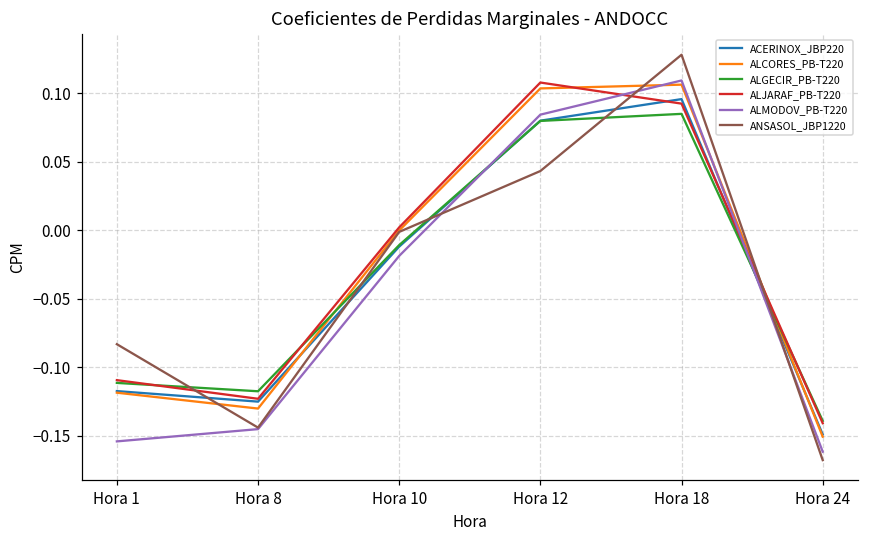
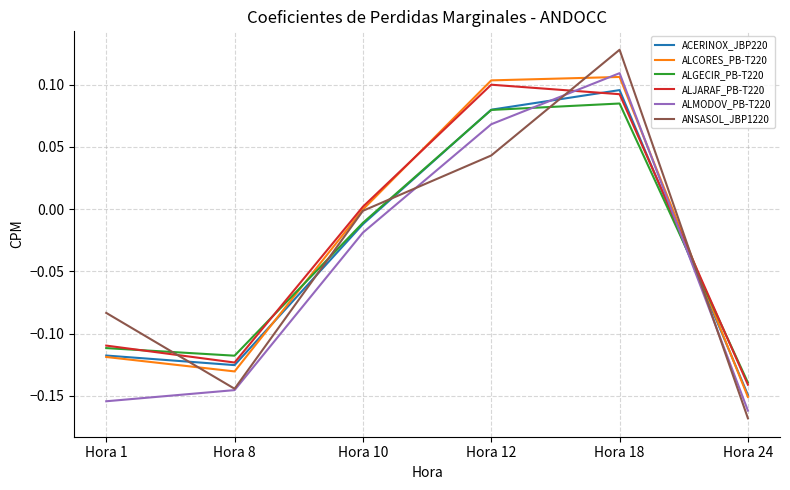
  {
    "ACERINOX_JBP220": {
      "Hora 8": -0.125,
      "Hora 18": 0.096
    },
    "ALCORES_PB-T220": {
      "Hora 8": -0.130,
      "Hora 12": 0.104,
      "Hora 18": 0.106
    },
    "ALGECIR_PB-T220": {
      "Hora 8": -0.118,
      "Hora 18": 0.085
    },
    "ALJARAF_PB-T220": {
      "Hora 8": -0.123,
      "Hora 10": 0.002,
-     "Hora 12": 0.108,
+     "Hora 12": 0.100,
      "Hora 18": 0.092
    },
    "ALMODOV_PB-T220": {
      "Hora 1": -0.154,
      "Hora 10": -0.019,
-     "Hora 12": 0.084,
+     "Hora 12": 0.068,
      "Hora 18": 0.109,
      "Hora 24": -0.162
    },
    "ANSASOL_JBP1220": {
      "Hora 1": -0.083,
      "Hora 12": 0.043,
      "Hora 18": 0.128,
      "Hora 24": -0.168
    }
  }
